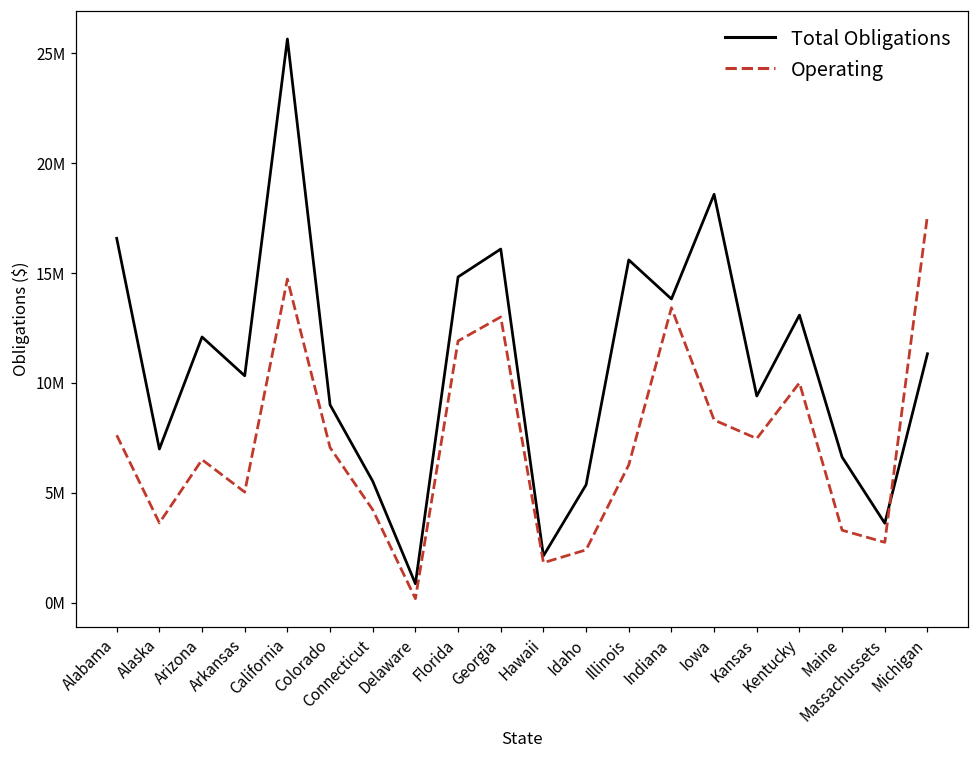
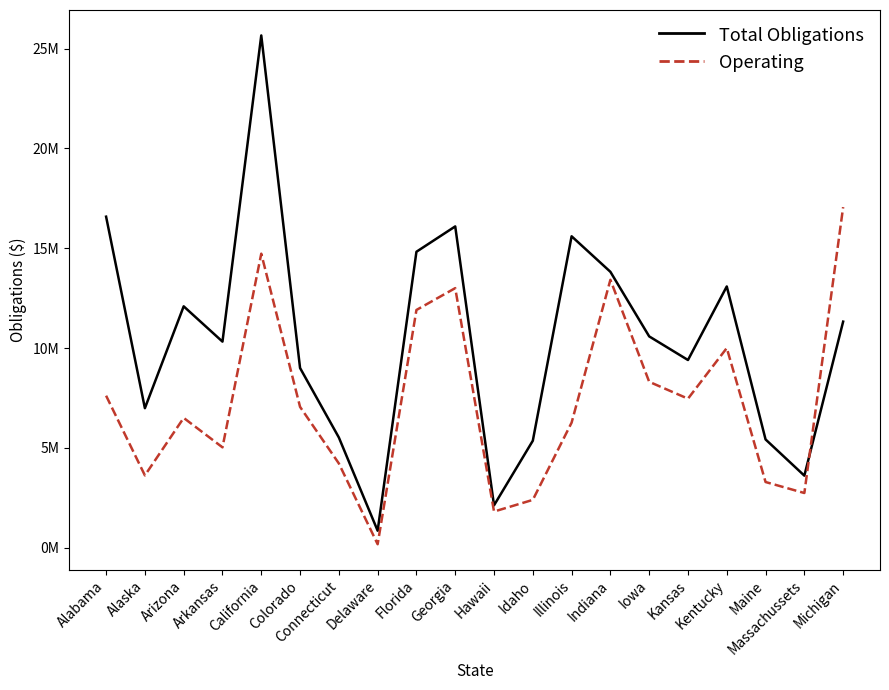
  {
    "Total Obligations": {
      "Alabama": 16600000,
      "Alaska": 7000000,
      "Arizona": 12100000,
      "Arkansas": 10300000,
      "California": 25700000,
      "Colorado": 9000000,
      "Connecticut": 5500000,
      "Delaware": 900000,
      "Florida": 14800000,
      "Georgia": 16100000,
      "Hawaii": 2100000,
      "Idaho": 5400000,
      "Illinois": 15600000,
      "Indiana": 13800000,
-     "Iowa": 18600000,
+     "Iowa": 10600000,
      "Kansas": 9400000,
      "Kentucky": 13100000,
-     "Maine": 6600000,
+     "Maine": 5400000,
      "Massachussets": 3600000,
      "Michigan": 11300000
    },
    "Operating": {
      "Alabama": 7600000,
      "Alaska": 3600000,
      "Arizona": 6500000,
      "Arkansas": 5000000,
      "California": 14700000,
      "Colorado": 7100000,
      "Connecticut": 4200000,
      "Delaware": 200000,
      "Florida": 11900000,
      "Georgia": 13000000,
      "Hawaii": 1800000,
      "Idaho": 2400000,
      "Illinois": 6300000,
      "Indiana": 13400000,
      "Iowa": 8300000,
      "Kansas": 7500000,
      "Kentucky": 10000000,
      "Maine": 3300000,
      "Massachussets": 2700000,
-     "Michigan": 17600000
+     "Michigan": 17100000
    }
  }
